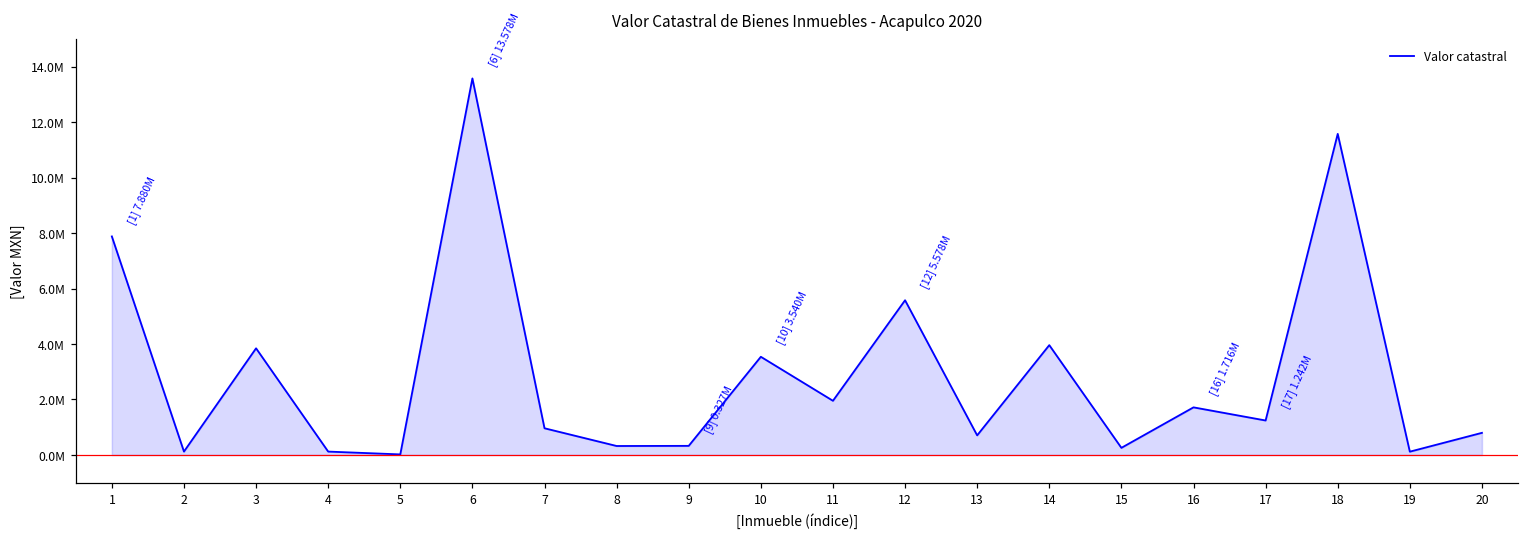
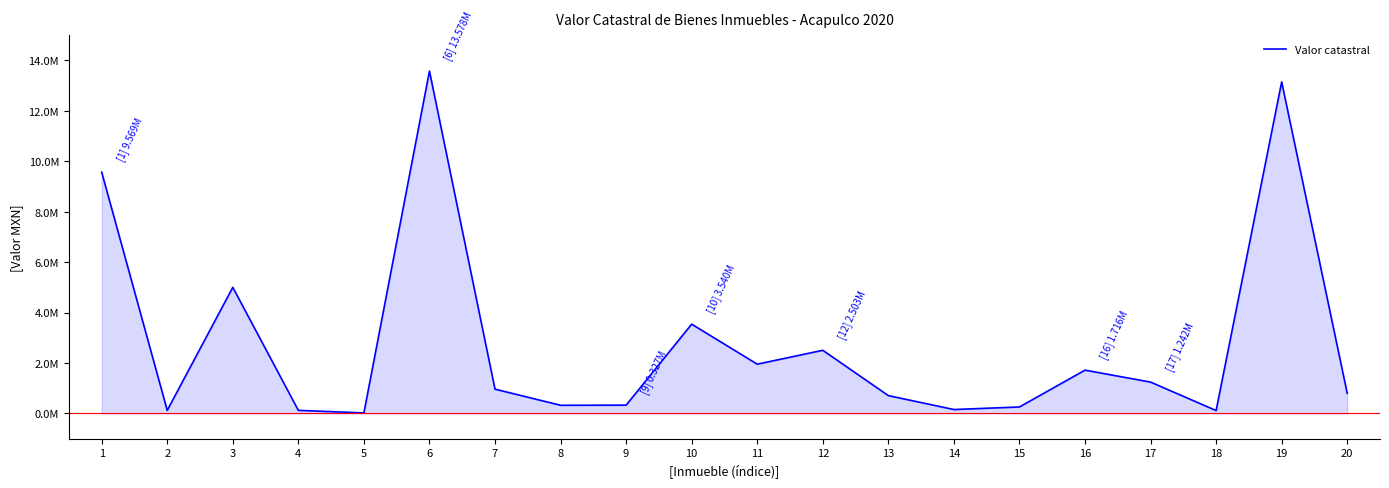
  {
-   "1": "7.880M",
-   "3": "3800000",
+   "1": "9.569M",
+   "3": "5000000",
    "6": "13.578M",
    "9": "0.327M",
    "10": "3.540M",
-   "12": "5.578M",
-   "14": "4000000",
+   "12": "2.503M",
+   "14": "200000",
    "16": "1.716M",
    "17": "1.242M",
-   "18": "11600000",
-   "19": "100000"
+   "18": "100000",
+   "19": "13100000"
  }
